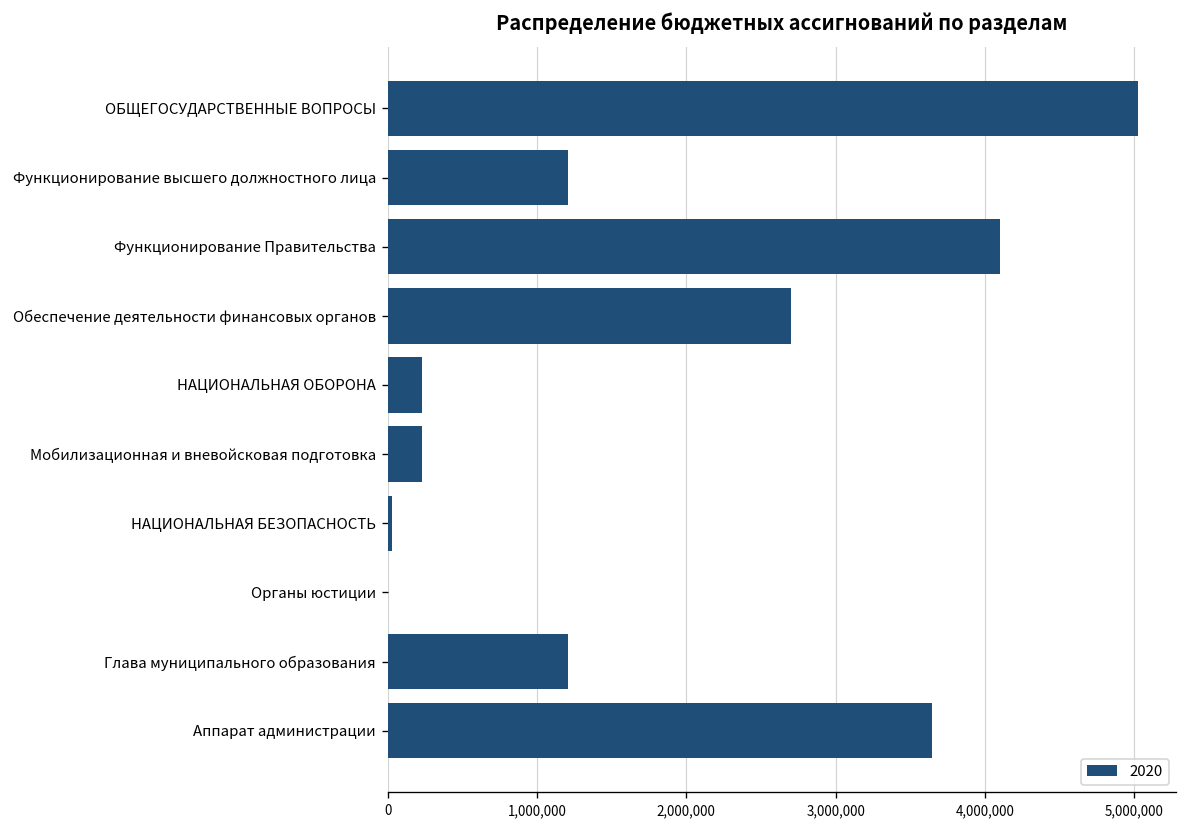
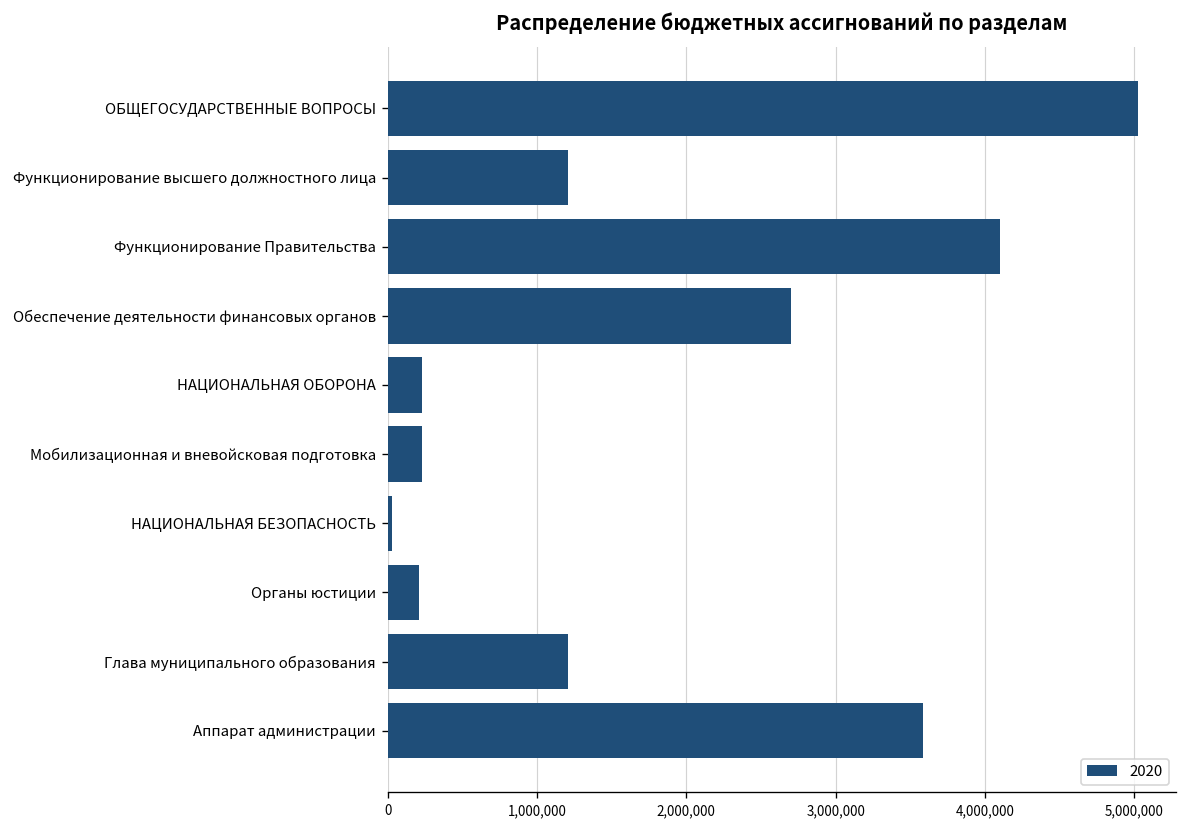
  {
    "ОБЩЕГОСУДАРСТВЕННЫЕ ВОПРОСЫ": "5,030,000",
    "Функционирование высшего должностного лица": "1,210,000",
    "Функционирование Правительства": "4,100,000",
    "Обеспечение деятельности финансовых органов": "2,700,000",
    "НАЦИОНАЛЬНАЯ ОБОРОНА": "230,000",
    "Мобилизационная и вневойсковая подготовка": "230,000",
    "НАЦИОНАЛЬНАЯ БЕЗОПАСНОСТЬ": "30,000",
-   "Органы юстиции": "0",
+   "Органы юстиции": "210,000",
    "Глава муниципального образования": "1,210,000",
-   "Аппарат администрации": "3,650,000"
+   "Аппарат администрации": "3,580,000"
  }
